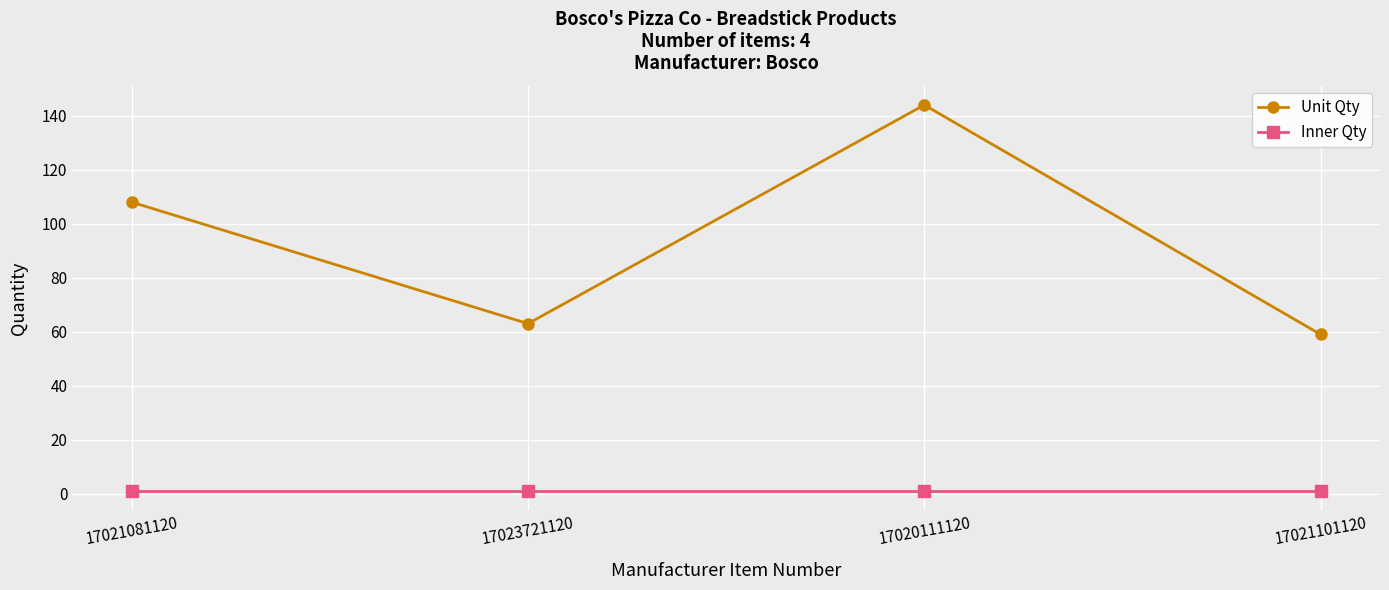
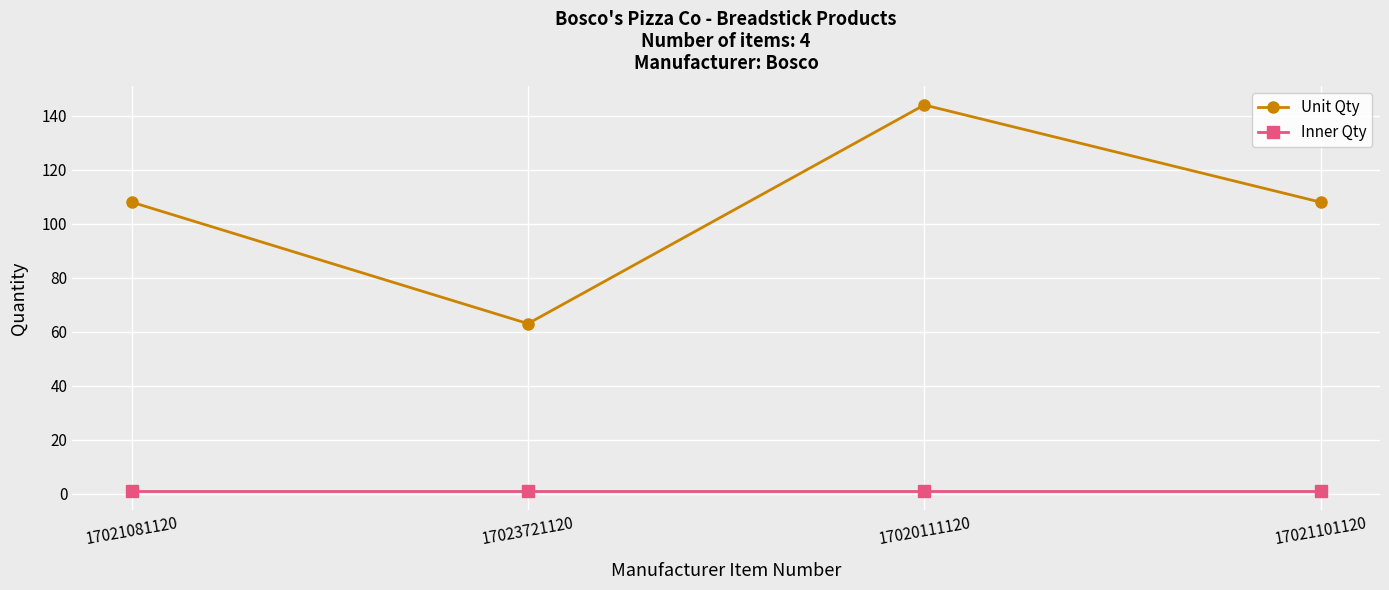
  {
    "Unit Qty": {
      "17021081120": 108,
      "17023721120": 63,
      "17020111120": 144,
-     "17021101120": 59
+     "17021101120": 108
    },
    "Inner Qty": {
      "17021081120": 1,
      "17023721120": 1,
      "17020111120": 1,
      "17021101120": 1
    }
  }
